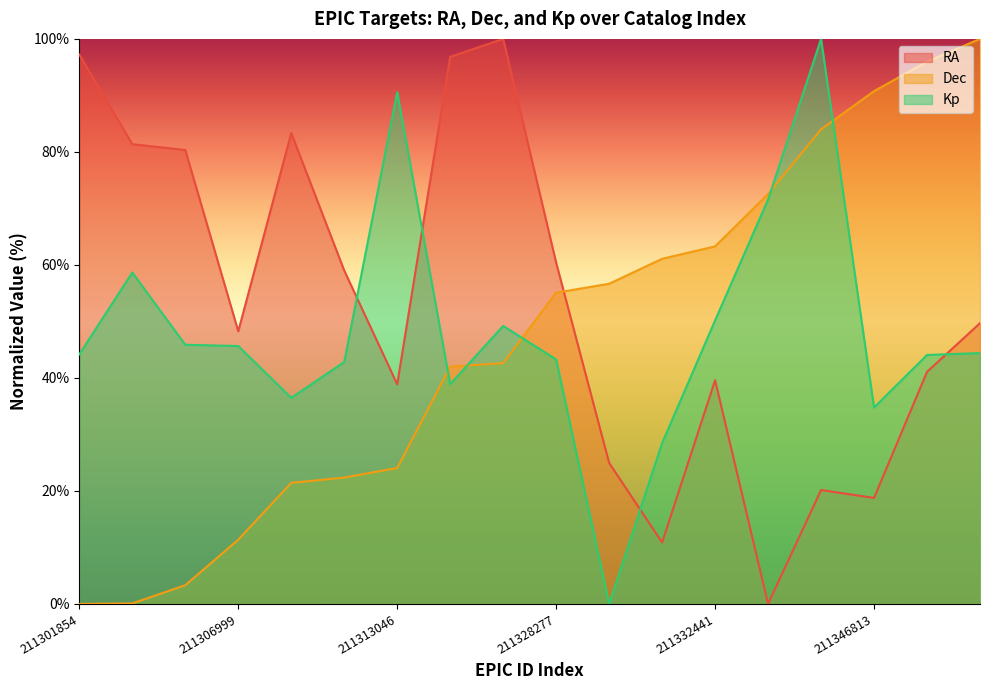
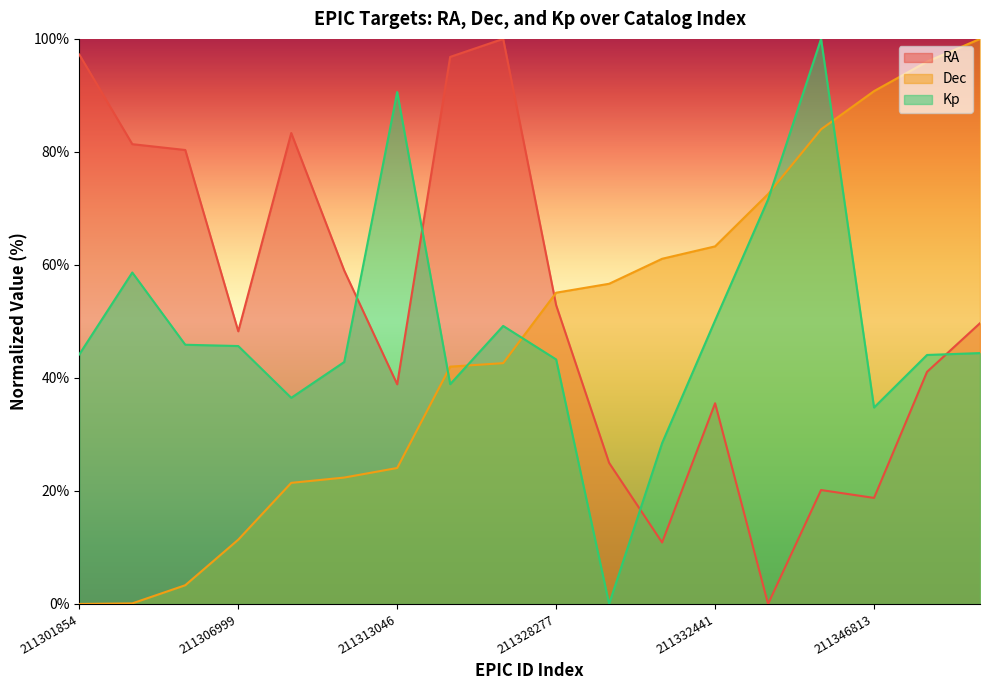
  {
    "RA": {
      "211301854": "97%",
      "211306999": "48%",
      "211313046": "39%",
-     "211328277": "60%",
-     "211332441": "40%",
+     "211328277": "53%",
+     "211332441": "36%",
      "211346813": "19%"
    },
    "Dec": {
      "211301854": "0%",
      "211306999": "11%",
      "211313046": "24%",
      "211328277": "55%",
      "211332441": "63%",
      "211346813": "91%"
    },
    "Kp": {
      "211301854": "44%",
      "211306999": "46%",
      "211313046": "91%",
      "211328277": "43%",
      "211332441": "50%",
      "211346813": "35%"
    }
  }
